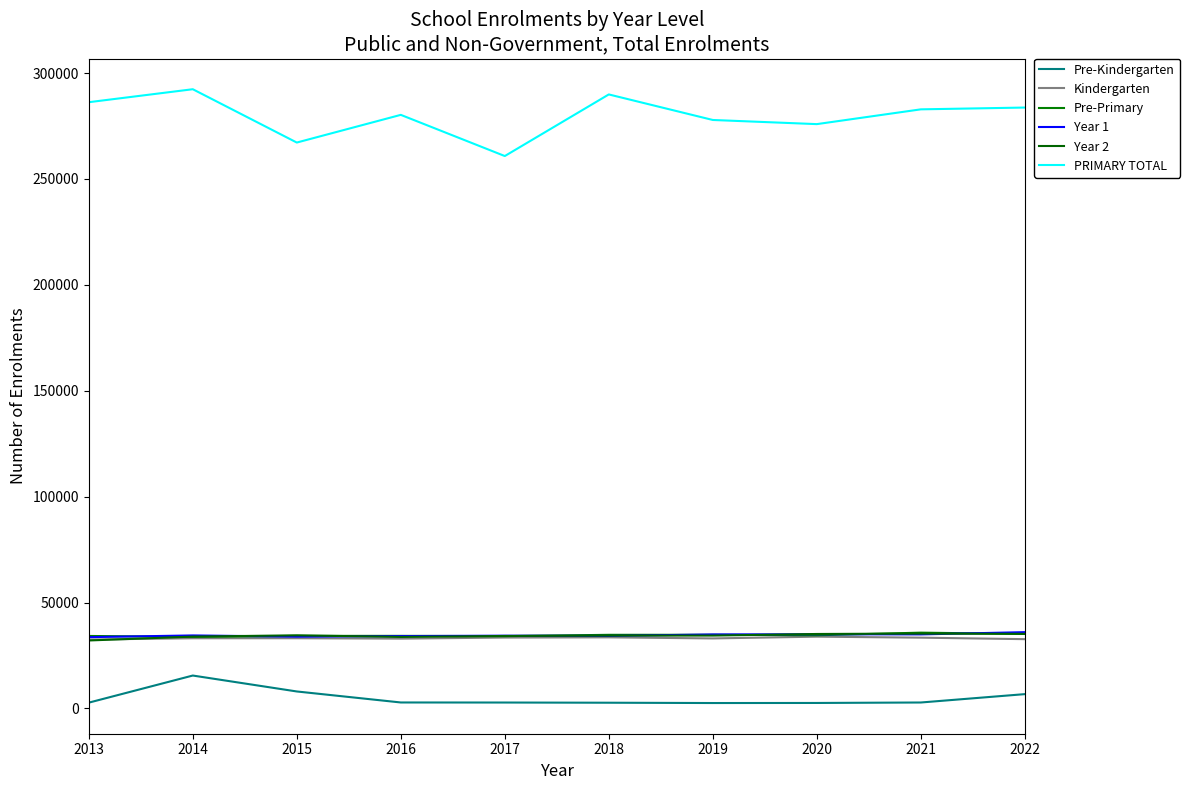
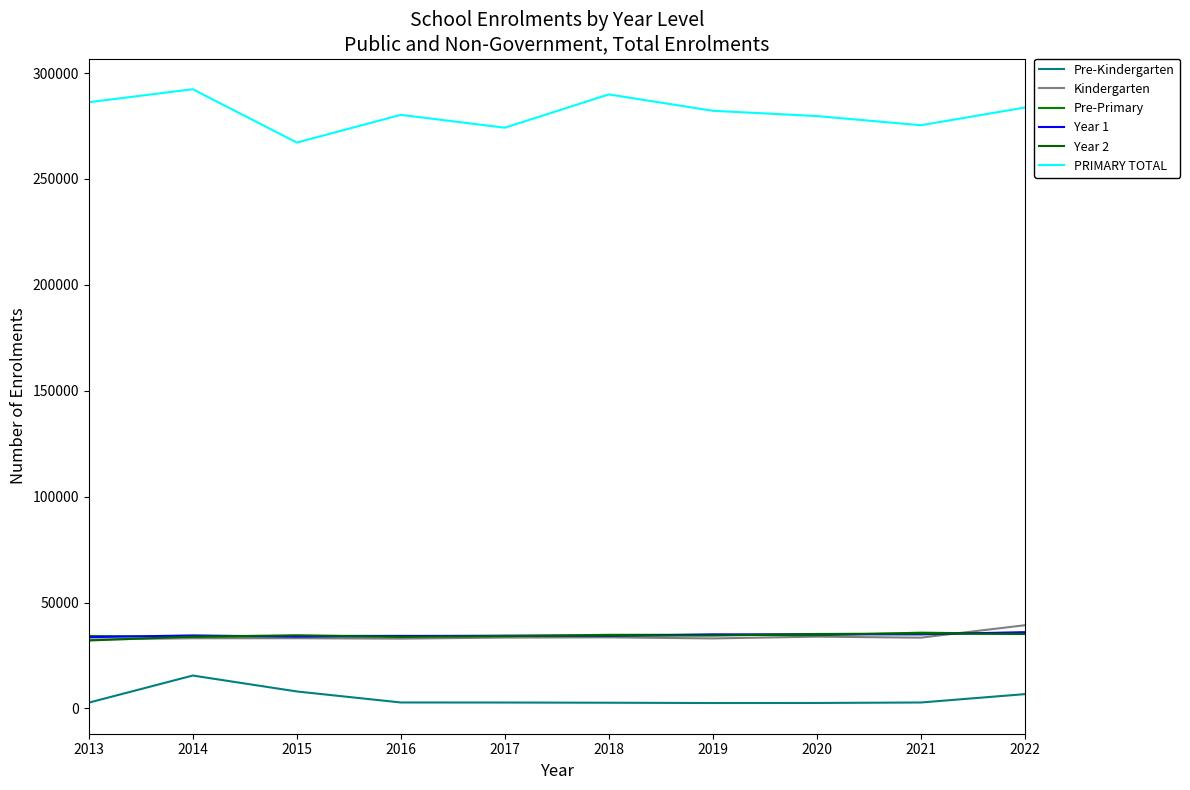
  {
    "Pre-Kindergarten": {
      "2013": 3000,
      "2014": 16000,
      "2015": 8000,
      "2016": 3000,
      "2017": 3000,
      "2018": 3000,
      "2019": 3000,
      "2020": 3000,
      "2021": 3000,
      "2022": 7000
    },
    "Kindergarten": {
      "2019": 33000,
      "2021": 33000,
-     "2022": 33000
+     "2022": 39000
    },
    "PRIMARY TOTAL": {
      "2013": 286000,
      "2014": 292000,
      "2015": 267000,
      "2016": 280000,
-     "2017": 261000,
+     "2017": 274000,
      "2018": 290000,
-     "2019": 278000,
-     "2020": 276000,
-     "2021": 283000,
+     "2019": 282000,
+     "2020": 280000,
+     "2021": 275000,
      "2022": 284000
    }
  }
